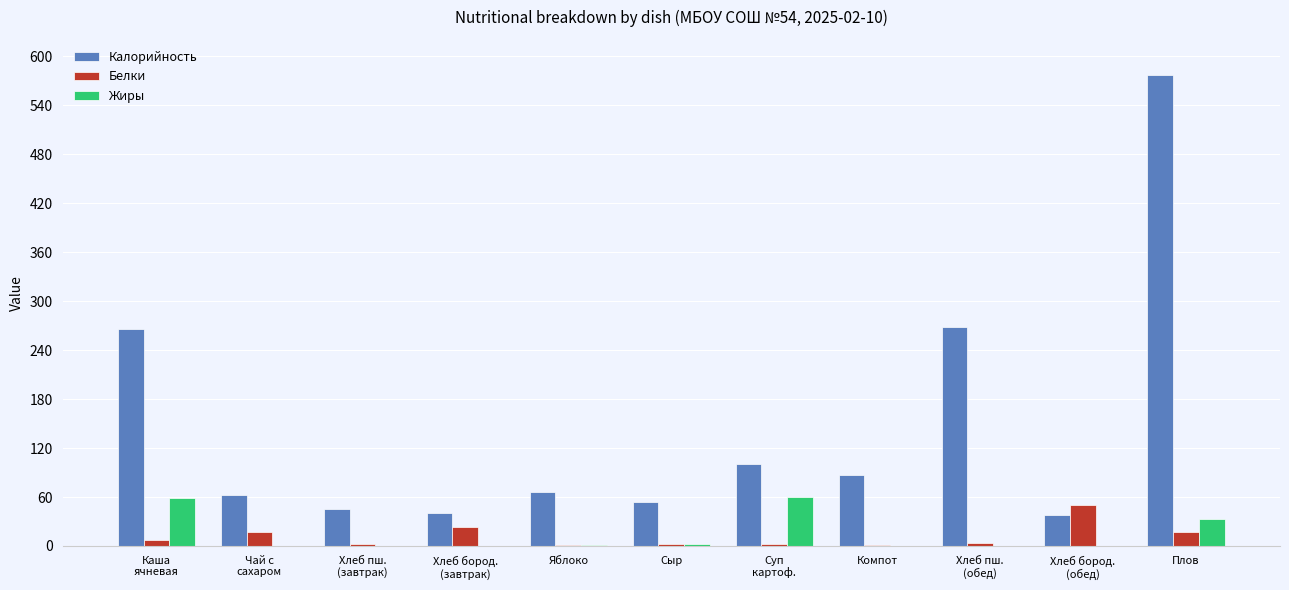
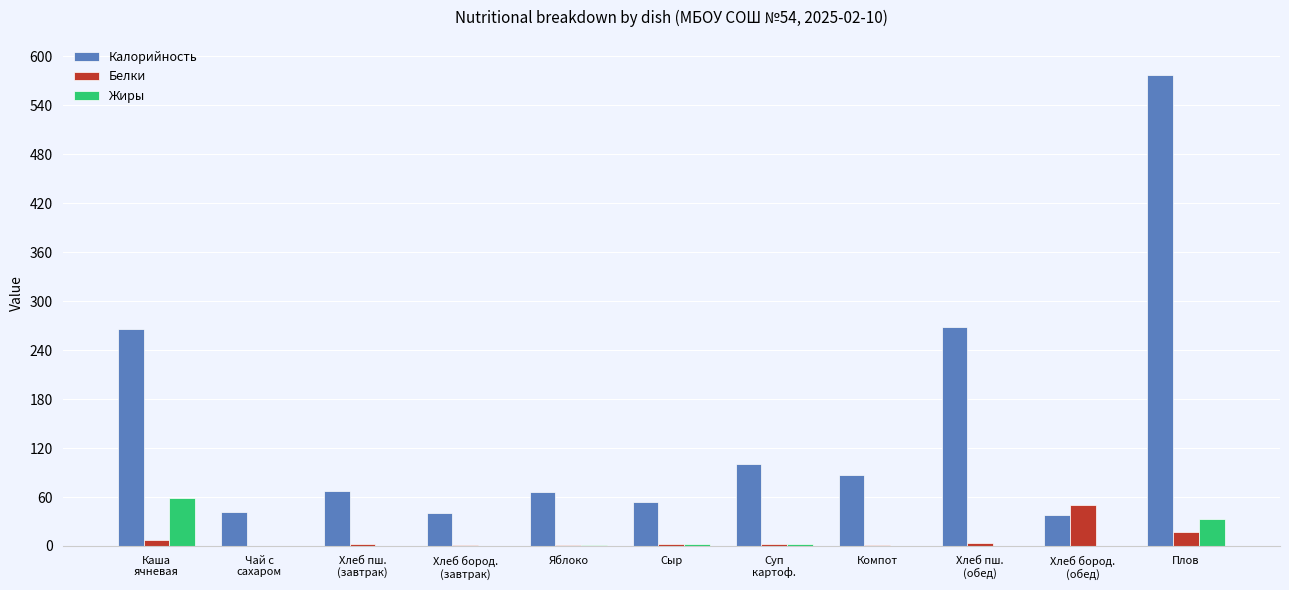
  {
    "Калорийность": {
      "Каша ячневая": 270,
-     "Чай с сахаром": 60,
-     "Хлеб пш. (завтрак)": 50,
+     "Чай с сахаром": 40,
+     "Хлеб пш. (завтрак)": 70,
      "Хлеб бород. (завтрак)": 40,
      "Яблоко": 70,
      "Сыр": 50,
      "Суп картоф.": 100,
      "Компот": 90,
      "Хлеб пш. (обед)": 270,
      "Хлеб бород. (обед)": 40,
      "Плов": 580
    },
    "Белки": {
      "Каша ячневая": 10,
-     "Чай с сахаром": 20,
-     "Хлеб бород. (завтрак)": 20,
+     "Чай с сахаром": 0,
+     "Хлеб бород. (завтрак)": 0,
      "Хлеб бород. (обед)": 50,
      "Плов": 20
    },
    "Жиры": {
      "Каша ячневая": 60,
-     "Суп картоф.": 60,
+     "Суп картоф.": 0,
      "Компот": 0,
      "Плов": 30
    }
  }
